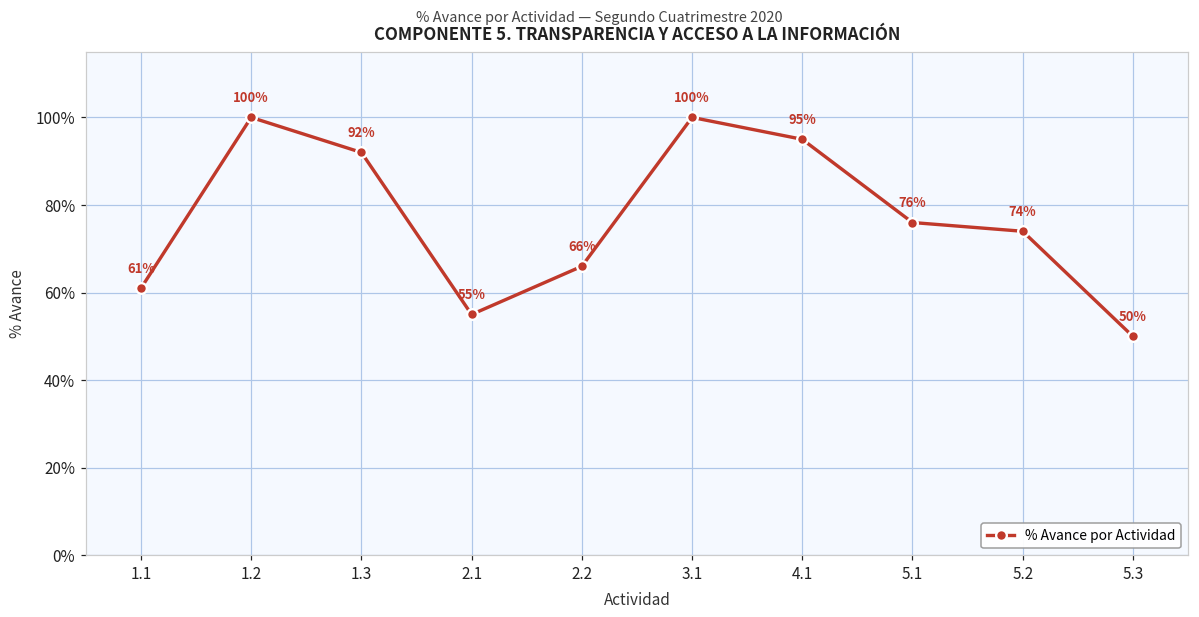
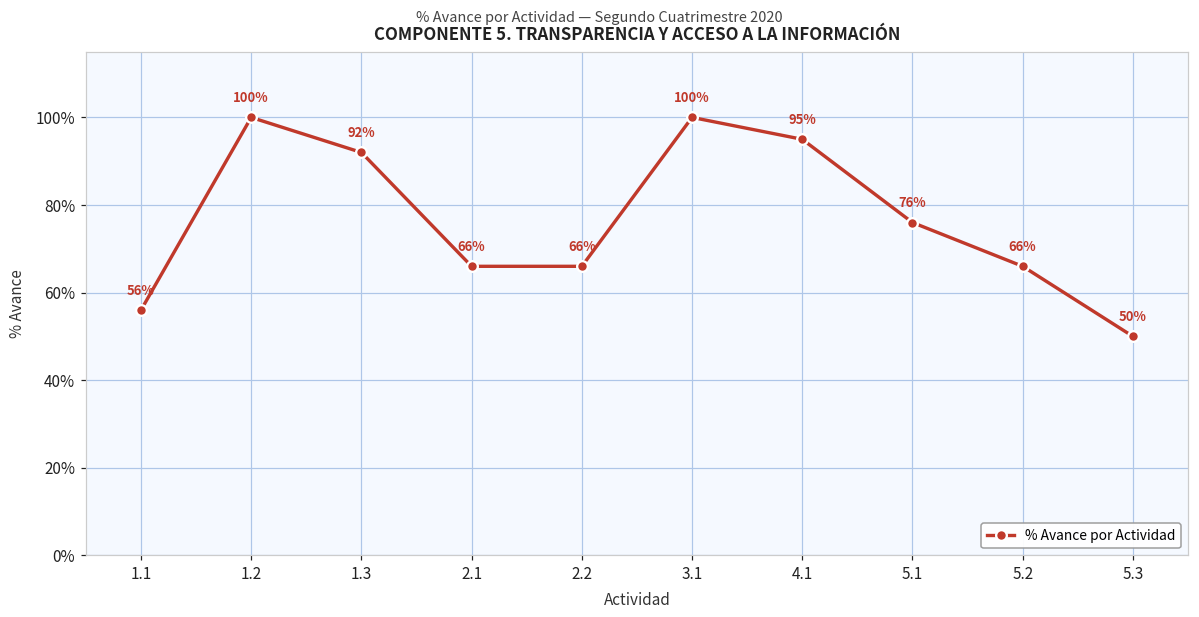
  {
-   "1.1": "61%",
+   "1.1": "56%",
    "1.2": "100%",
    "1.3": "92%",
-   "2.1": "55%",
+   "2.1": "66%",
    "2.2": "66%",
    "3.1": "100%",
    "4.1": "95%",
    "5.1": "76%",
-   "5.2": "74%",
+   "5.2": "66%",
    "5.3": "50%"
  }
